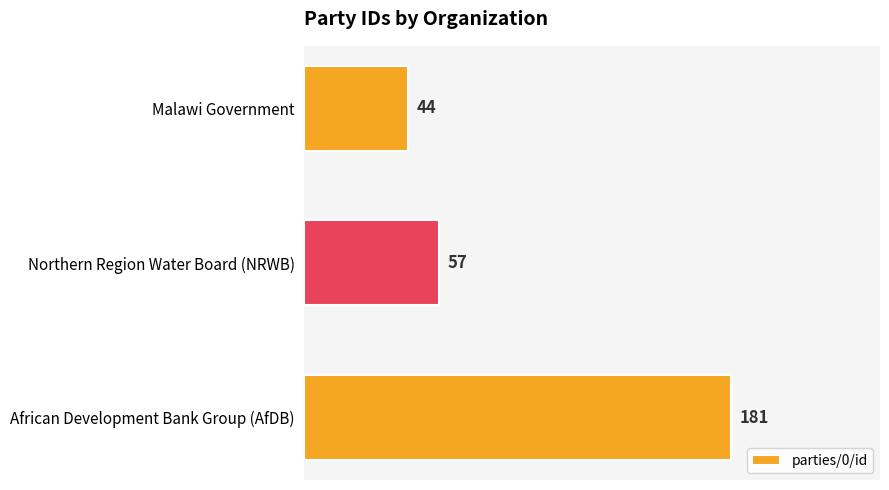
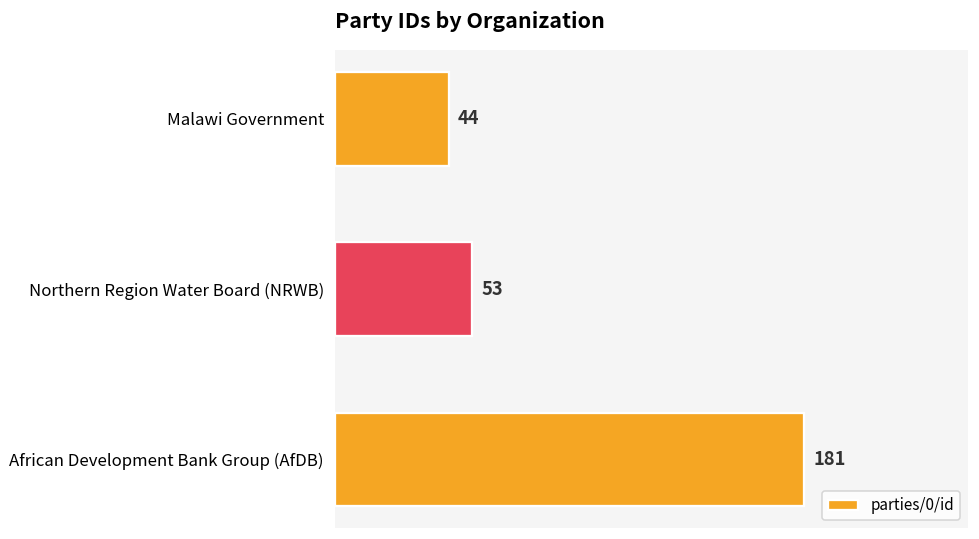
  {
    "Malawi Government": 44,
-   "Northern Region Water Board (NRWB)": 57,
+   "Northern Region Water Board (NRWB)": 53,
    "African Development Bank Group (AfDB)": 181
  }
